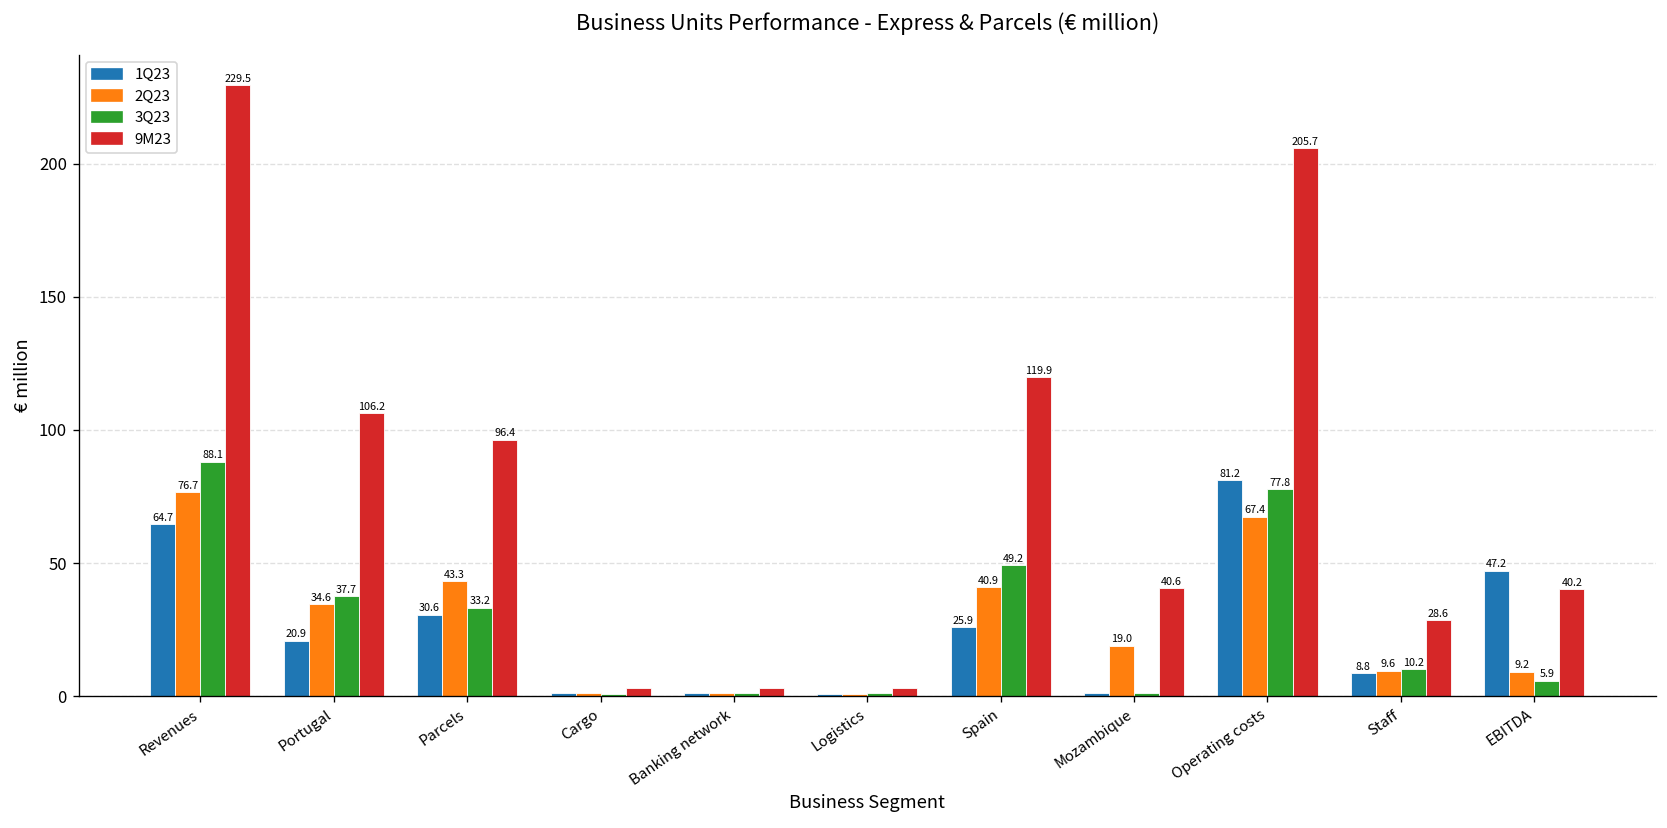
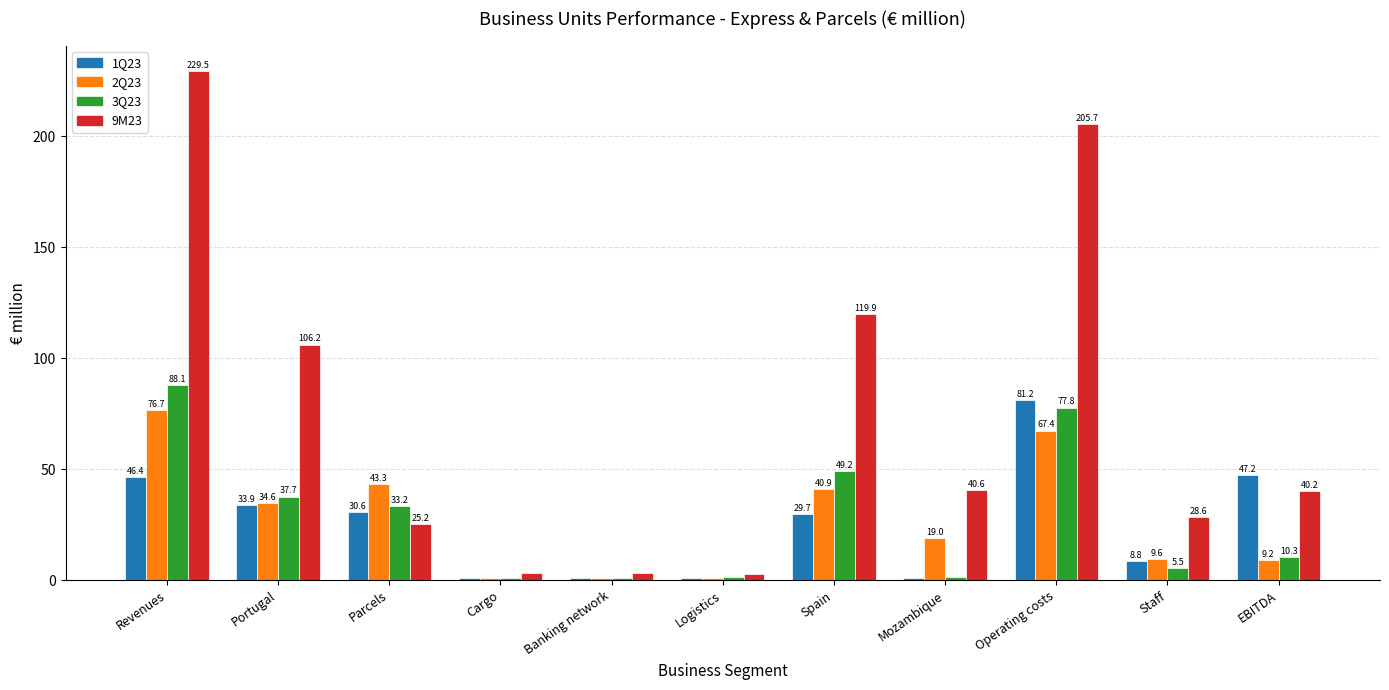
  {
    "1Q23": {
-     "Revenues": 64.7,
-     "Portugal": 20.9,
+     "Revenues": 46.4,
+     "Portugal": 33.9,
      "Parcels": 30.6,
-     "Spain": 25.9,
+     "Spain": 29.7,
      "Operating costs": 81.2,
      "Staff": 8.8,
      "EBITDA": 47.2
    },
    "2Q23": {
      "Revenues": 76.7,
      "Portugal": 34.6,
      "Parcels": 43.3,
      "Spain": 40.9,
      "Mozambique": 19.0,
      "Operating costs": 67.4,
      "Staff": 9.6,
      "EBITDA": 9.2
    },
    "3Q23": {
      "Revenues": 88.1,
      "Portugal": 37.7,
      "Parcels": 33.2,
      "Spain": 49.2,
      "Operating costs": 77.8,
-     "Staff": 10.2,
-     "EBITDA": 5.9
+     "Staff": 5.5,
+     "EBITDA": 10.3
    },
    "9M23": {
      "Revenues": 229.5,
      "Portugal": 106.2,
-     "Parcels": 96.4,
+     "Parcels": 25.2,
      "Spain": 119.9,
      "Mozambique": 40.6,
      "Operating costs": 205.7,
      "Staff": 28.6,
      "EBITDA": 40.2
    }
  }
